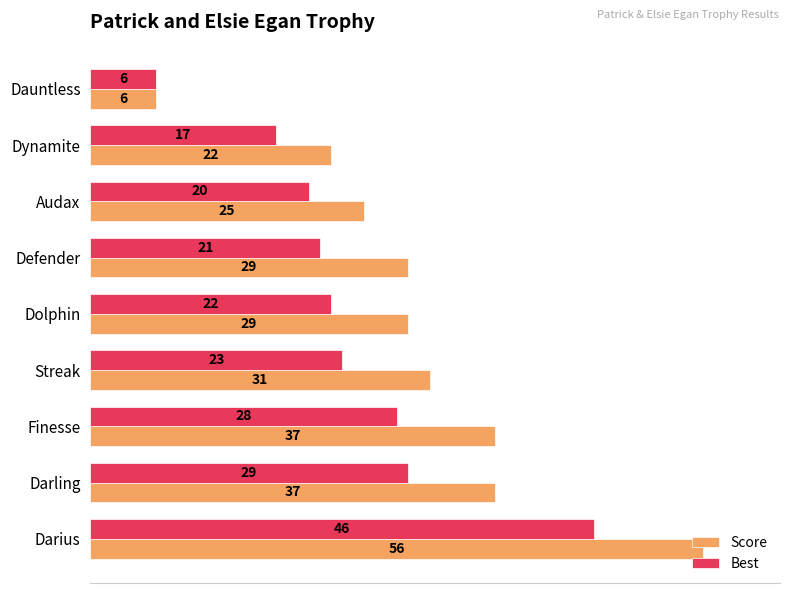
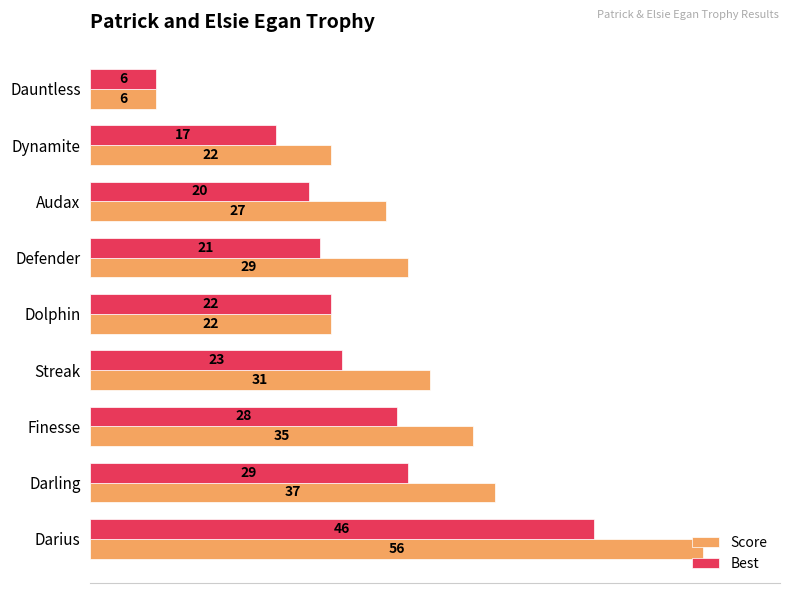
  {
    "Score": {
      "Dauntless": 6,
      "Dynamite": 22,
-     "Audax": 25,
+     "Audax": 27,
      "Defender": 29,
-     "Dolphin": 29,
+     "Dolphin": 22,
      "Streak": 31,
-     "Finesse": 37,
+     "Finesse": 35,
      "Darling": 37,
      "Darius": 56
    },
    "Best": {
      "Dauntless": 6,
      "Dynamite": 17,
      "Audax": 20,
      "Defender": 21,
      "Dolphin": 22,
      "Streak": 23,
      "Finesse": 28,
      "Darling": 29,
      "Darius": 46
    }
  }
